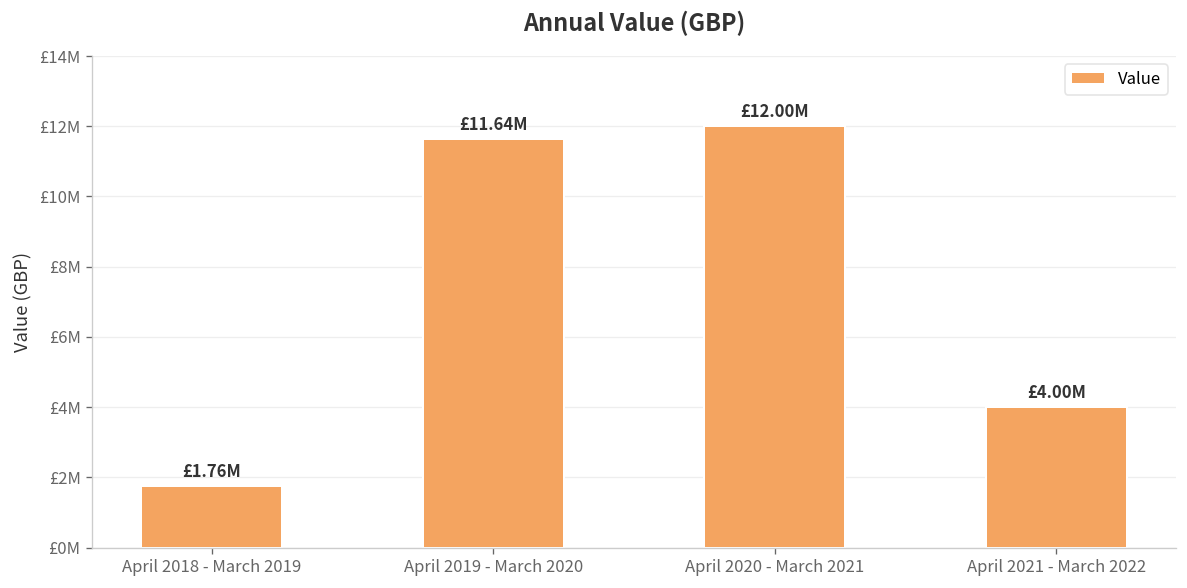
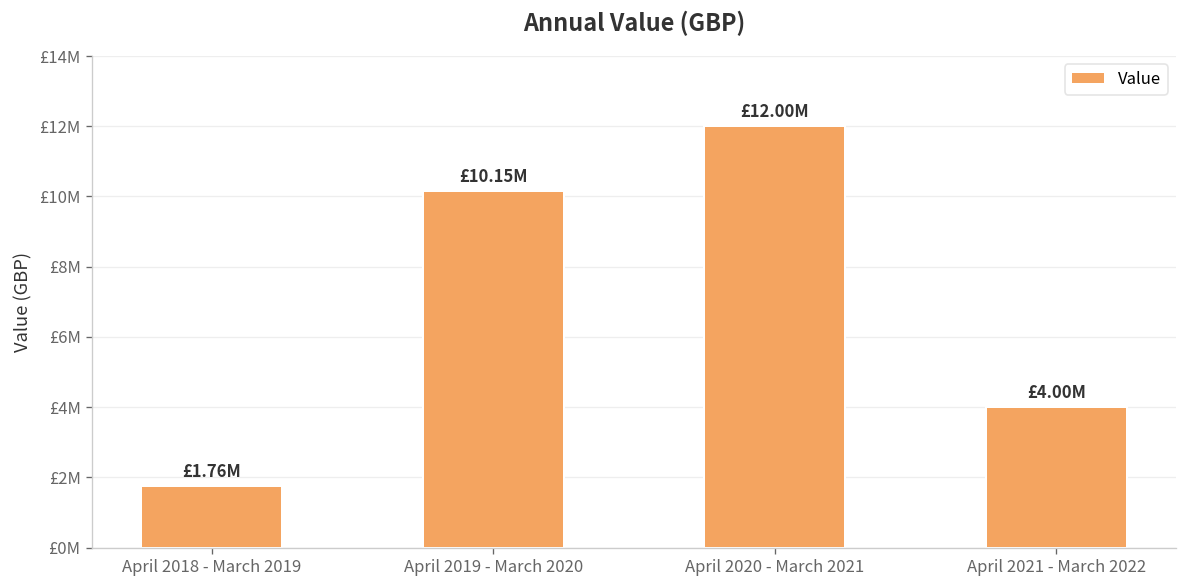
  {
    "April 2018 - March 2019": "£1.76M",
-   "April 2019 - March 2020": "£11.64M",
+   "April 2019 - March 2020": "£10.15M",
    "April 2020 - March 2021": "£12.00M",
    "April 2021 - March 2022": "£4.00M"
  }
